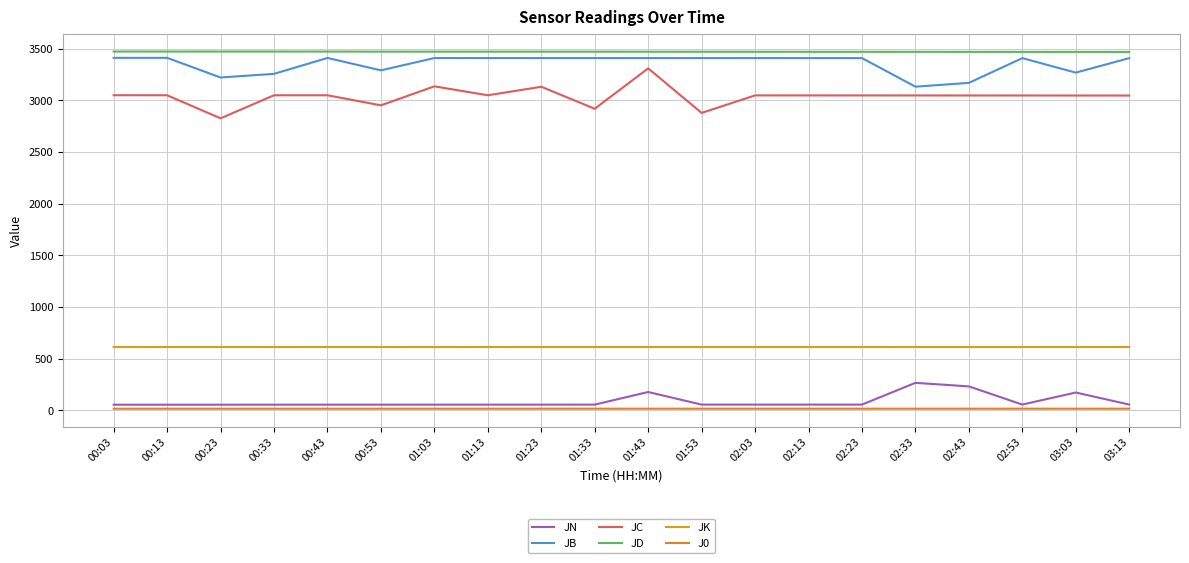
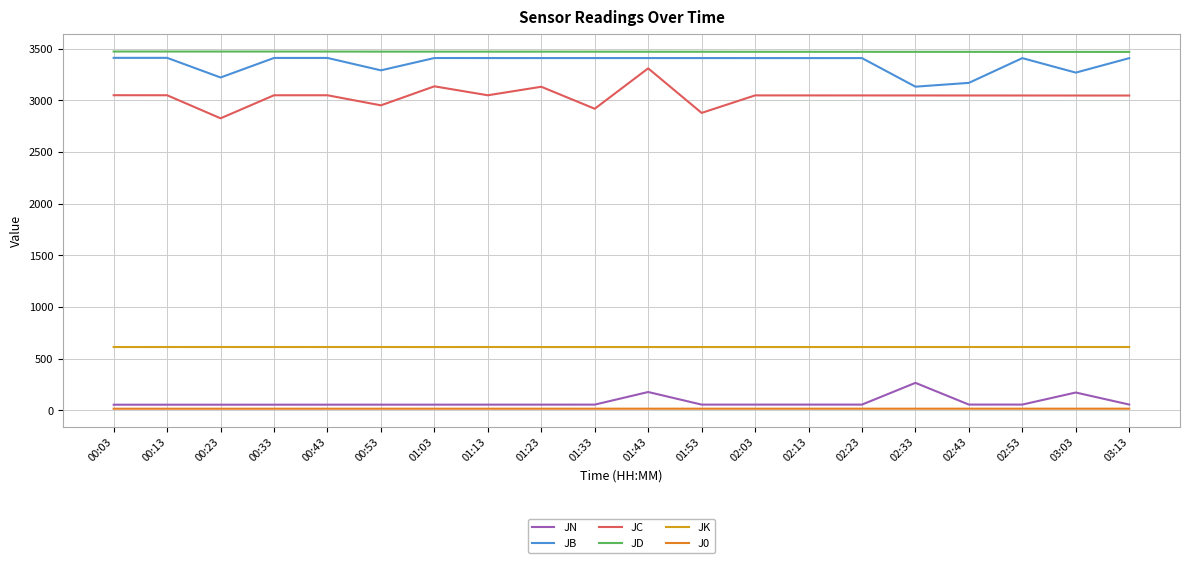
  {
    "JN": {
      "00:03": 60,
      "00:13": 60,
      "00:23": 60,
      "00:33": 60,
      "00:43": 60,
      "00:53": 60,
      "01:03": 60,
      "01:13": 60,
      "01:23": 60,
      "01:33": 60,
      "01:43": 180,
      "01:53": 60,
      "02:03": 60,
      "02:13": 60,
      "02:23": 60,
      "02:33": 270,
-     "02:43": 230,
+     "02:43": 60,
      "02:53": 60,
      "03:03": 170,
      "03:13": 60
    },
    "JB": {
      "00:03": 3410,
      "00:13": 3410,
      "00:23": 3220,
-     "00:33": 3260,
+     "00:33": 3410,
      "00:43": 3410,
      "00:53": 3290,
      "01:03": 3410,
      "01:13": 3410,
      "01:23": 3410,
      "01:33": 3410,
      "01:43": 3410,
      "01:53": 3410,
      "02:03": 3410,
      "02:13": 3410,
      "02:23": 3410,
      "02:33": 3130,
      "02:43": 3170,
      "02:53": 3410,
      "03:03": 3270,
      "03:13": 3410
    },
    "JC": {
      "00:03": 3050,
      "00:13": 3050,
      "00:23": 2830,
      "00:33": 3050,
      "00:43": 3050,
      "00:53": 2950,
      "01:03": 3140,
      "01:13": 3050,
      "01:23": 3130,
      "01:33": 2920,
      "01:43": 3310,
      "01:53": 2880,
      "02:03": 3050,
      "02:13": 3050,
      "02:23": 3050,
      "02:33": 3050,
      "02:43": 3050,
      "02:53": 3050,
      "03:03": 3050,
      "03:13": 3050
    },
    "JD": {
      "00:03": 3470,
      "00:13": 3470,
      "00:23": 3470,
      "00:33": 3470,
      "00:43": 3470,
      "00:53": 3470,
      "01:03": 3470,
      "01:13": 3470,
      "01:23": 3470,
      "01:33": 3470,
      "01:43": 3470,
      "01:53": 3470,
      "02:03": 3470,
      "02:13": 3470,
      "02:23": 3470,
      "02:33": 3470,
      "02:43": 3470,
      "02:53": 3470,
      "03:03": 3470,
      "03:13": 3470
    }
  }
